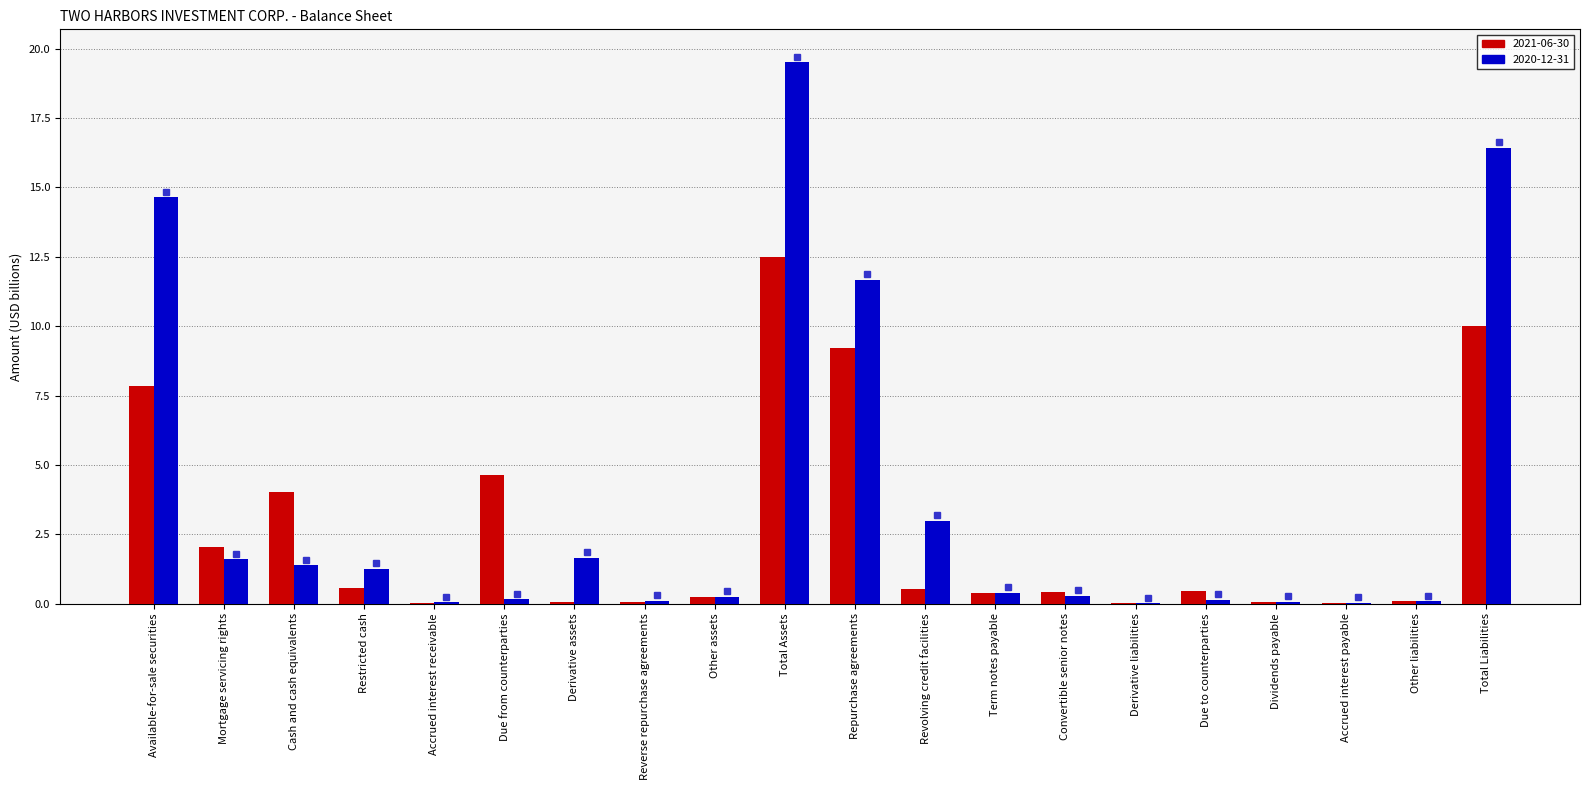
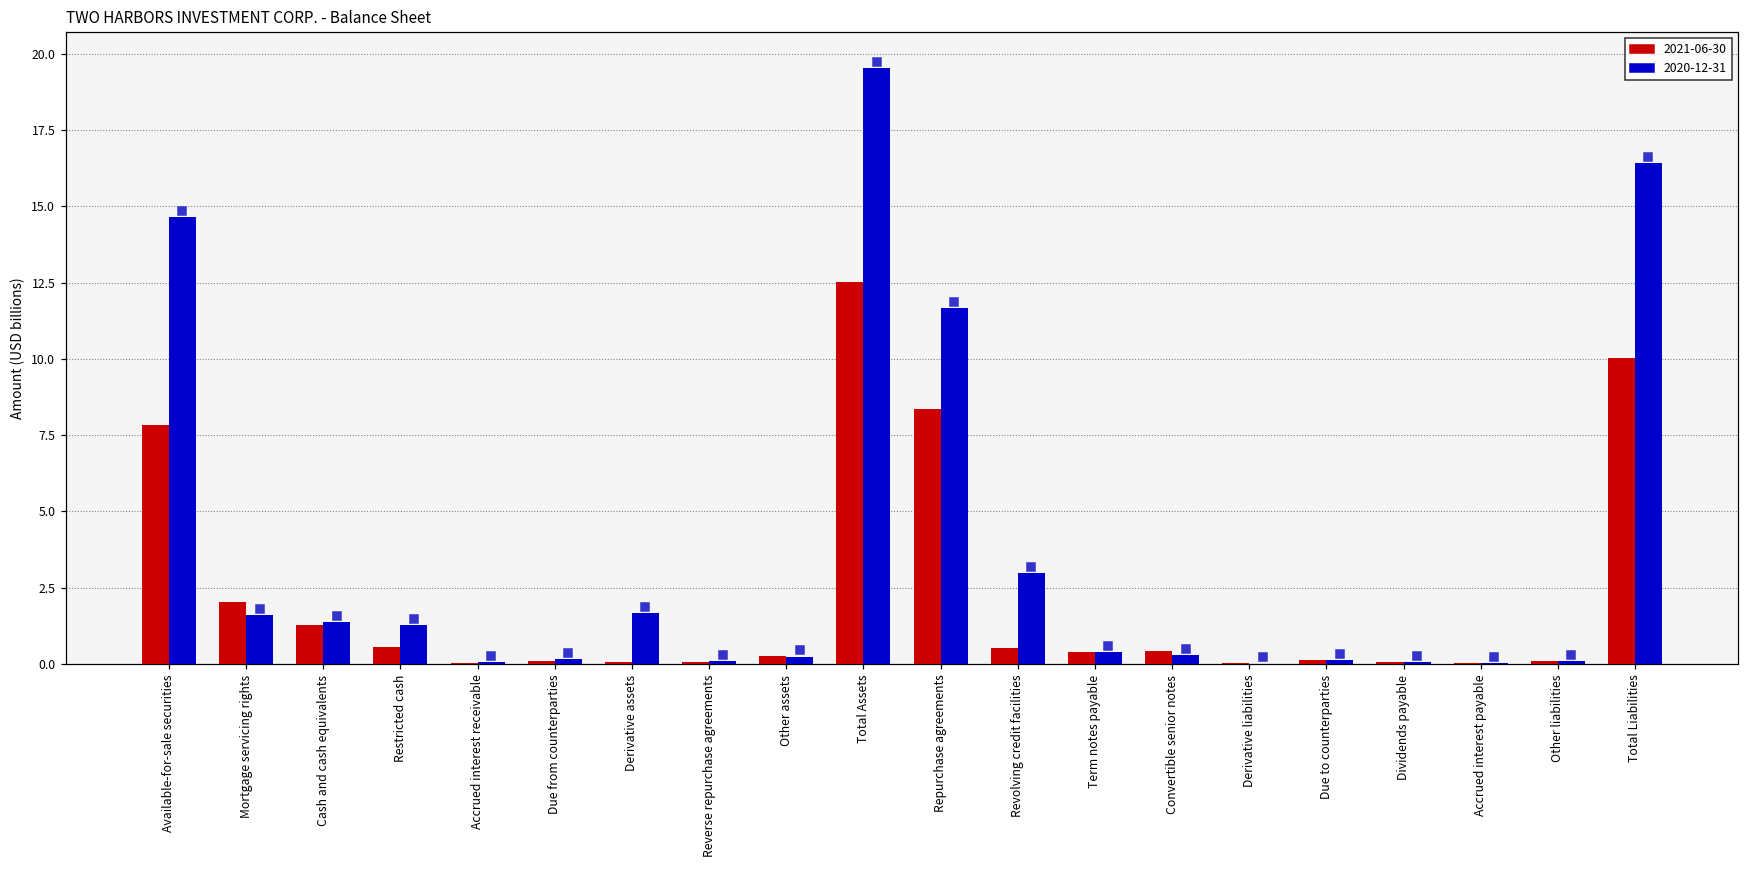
  {
    "2021-06-30": {
      "Available-for-sale securities": 7.8,
      "Mortgage servicing rights": 2.0,
-     "Cash and cash equivalents": 4.0,
+     "Cash and cash equivalents": 1.3,
      "Restricted cash": 0.5,
-     "Due from counterparties": 4.6,
+     "Due from counterparties": 0.1,
      "Other assets": 0.2,
      "Total Assets": 12.5,
-     "Repurchase agreements": 9.2,
+     "Repurchase agreements": 8.4,
      "Revolving credit facilities": 0.5,
      "Term notes payable": 0.4,
      "Convertible senior notes": 0.4,
-     "Due to counterparties": 0.4,
+     "Due to counterparties": 0.1,
      "Other liabilities": 0.1,
      "Total Liabilities": 10.0
    },
    "2020-12-31": {
      "Available-for-sale securities": 14.7,
      "Mortgage servicing rights": 1.6,
      "Cash and cash equivalents": 1.4,
      "Restricted cash": 1.3,
      "Due from counterparties": 0.1,
      "Derivative assets": 1.7,
      "Reverse repurchase agreements": 0.1,
      "Other assets": 0.2,
      "Total Assets": 19.5,
      "Repurchase agreements": 11.7,
      "Revolving credit facilities": 3.0,
      "Term notes payable": 0.4,
      "Convertible senior notes": 0.3,
      "Due to counterparties": 0.1,
      "Total Liabilities": 16.4
    }
  }
